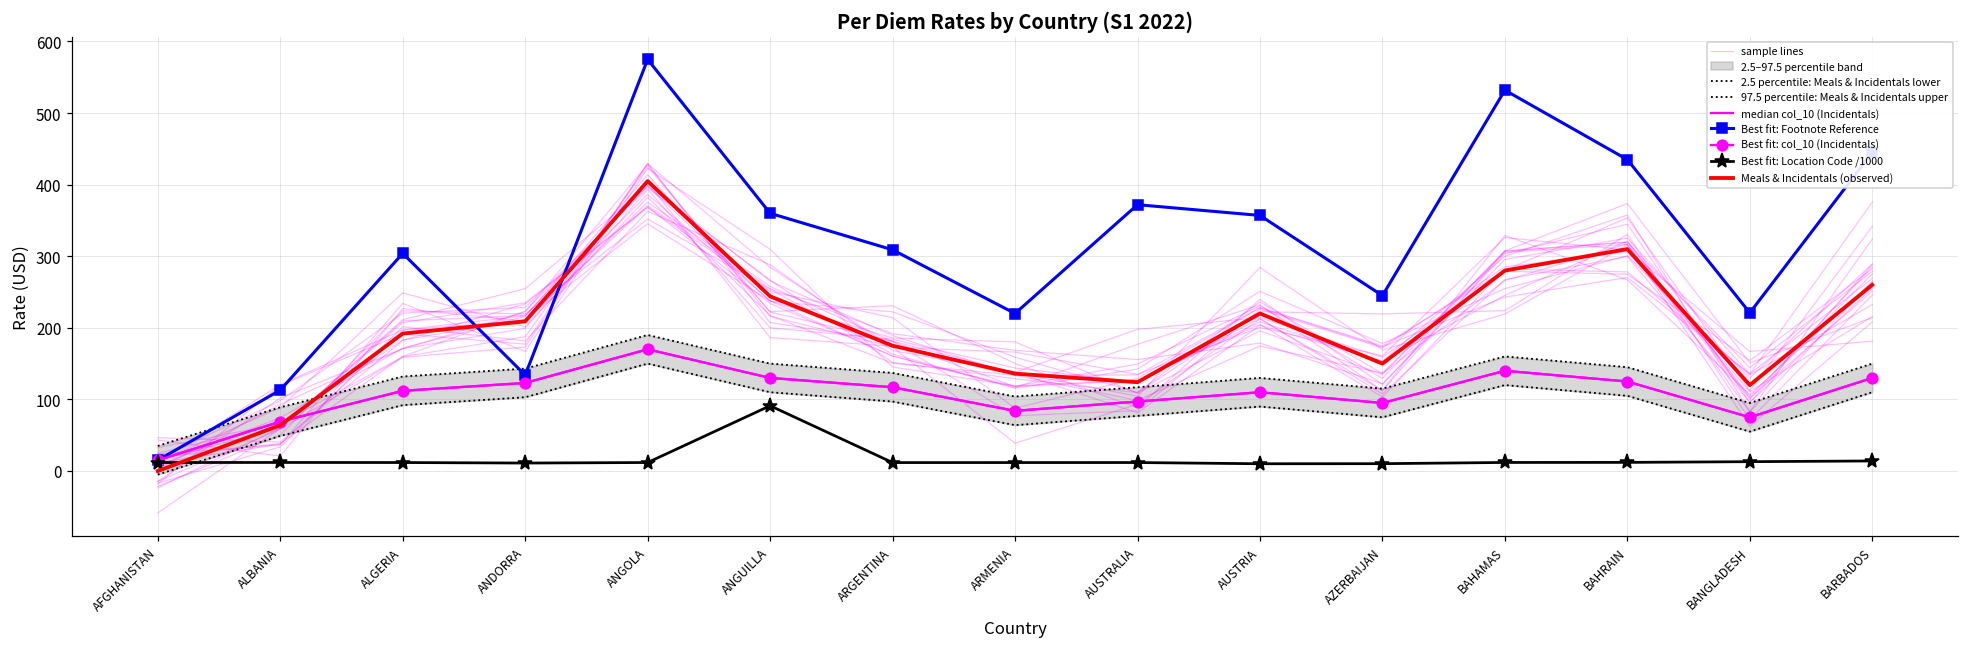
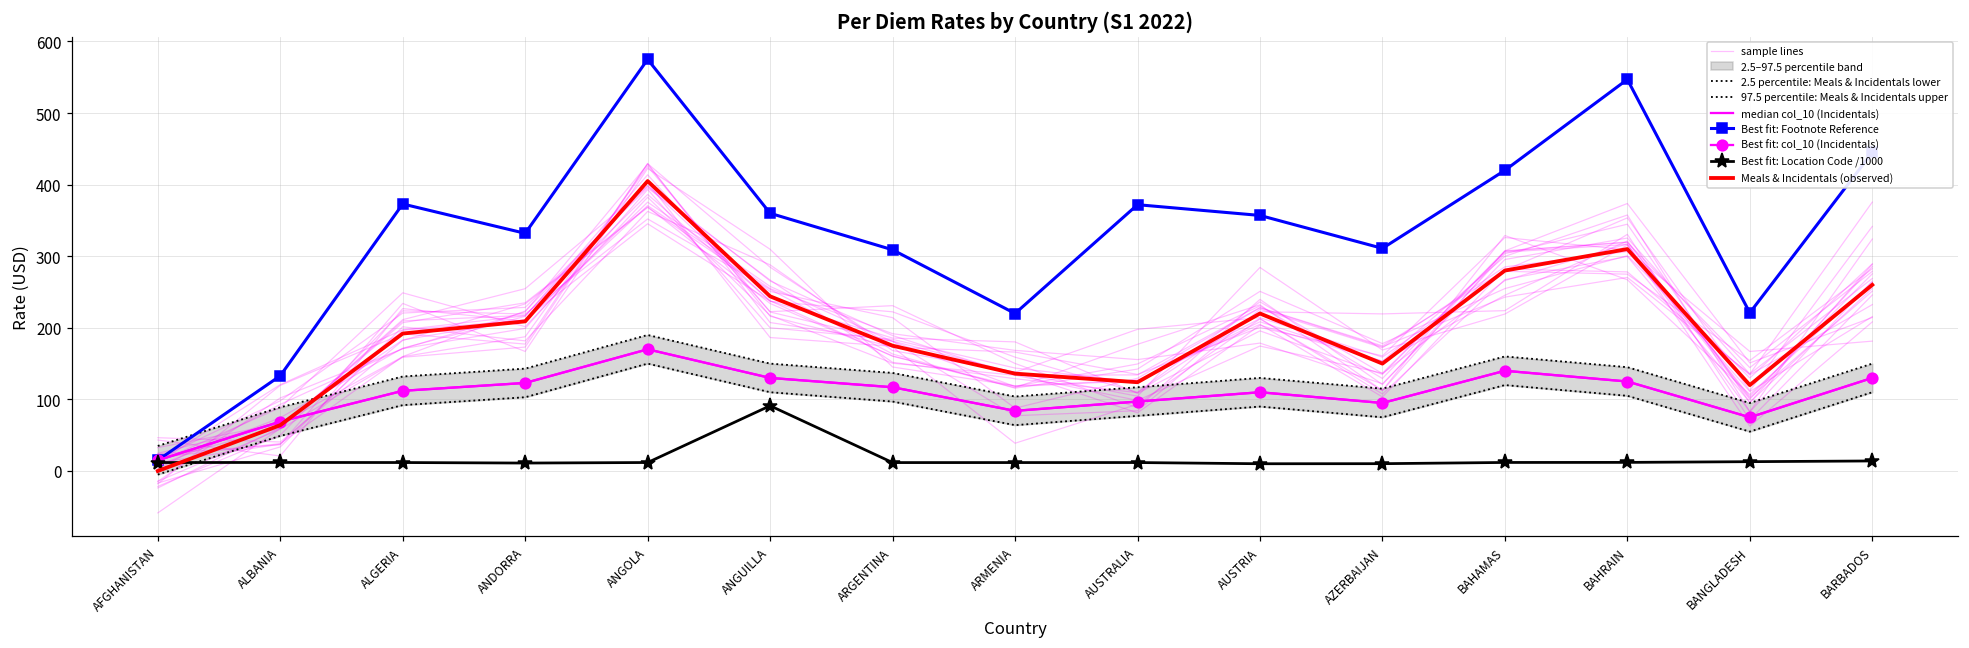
  {
    "2.5–97.5 percentile band": {
      "ALGERIA": 130,
      "ANDORRA": 140,
      "ANGOLA": 190,
      "ANGUILLA": 150,
      "ARGENTINA": 140,
      "ARMENIA": 100,
      "AUSTRALIA": 120,
      "AUSTRIA": 130,
      "BAHAMAS": 160,
      "BAHRAIN": 150,
      "BARBADOS": 150
    },
    "Best fit: Footnote Reference": {
-     "ALBANIA": 110,
-     "ALGERIA": 300,
-     "ANDORRA": 130,
+     "ALBANIA": 130,
+     "ALGERIA": 370,
+     "ANDORRA": 330,
      "ANGOLA": 580,
      "ANGUILLA": 360,
      "ARGENTINA": 310,
      "ARMENIA": 220,
      "AUSTRALIA": 370,
      "AUSTRIA": 360,
-     "AZERBAIJAN": 250,
-     "BAHAMAS": 530,
-     "BAHRAIN": 440,
+     "AZERBAIJAN": 310,
+     "BAHAMAS": 420,
+     "BAHRAIN": 550,
      "BANGLADESH": 220
    },
    "Meals & Incidentals (observed)": {
      "ANGUILLA": 240,
      "BANGLADESH": 120,
      "BARBADOS": 260
    }
  }
